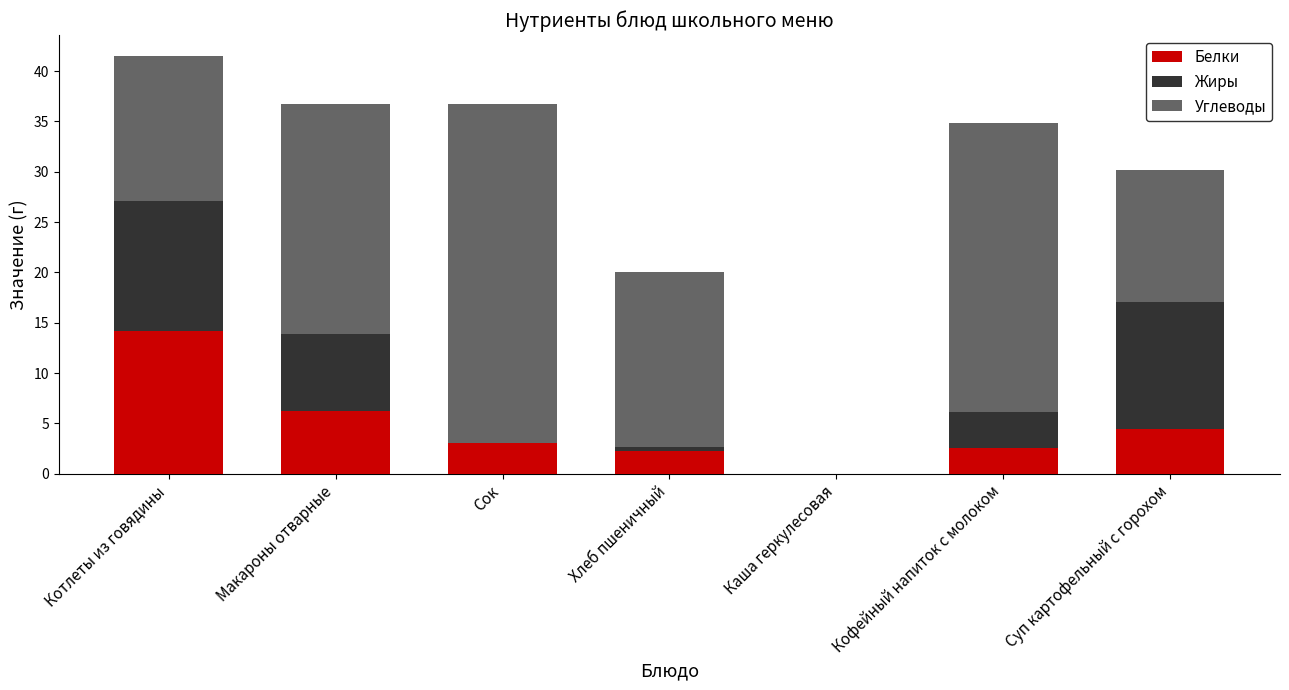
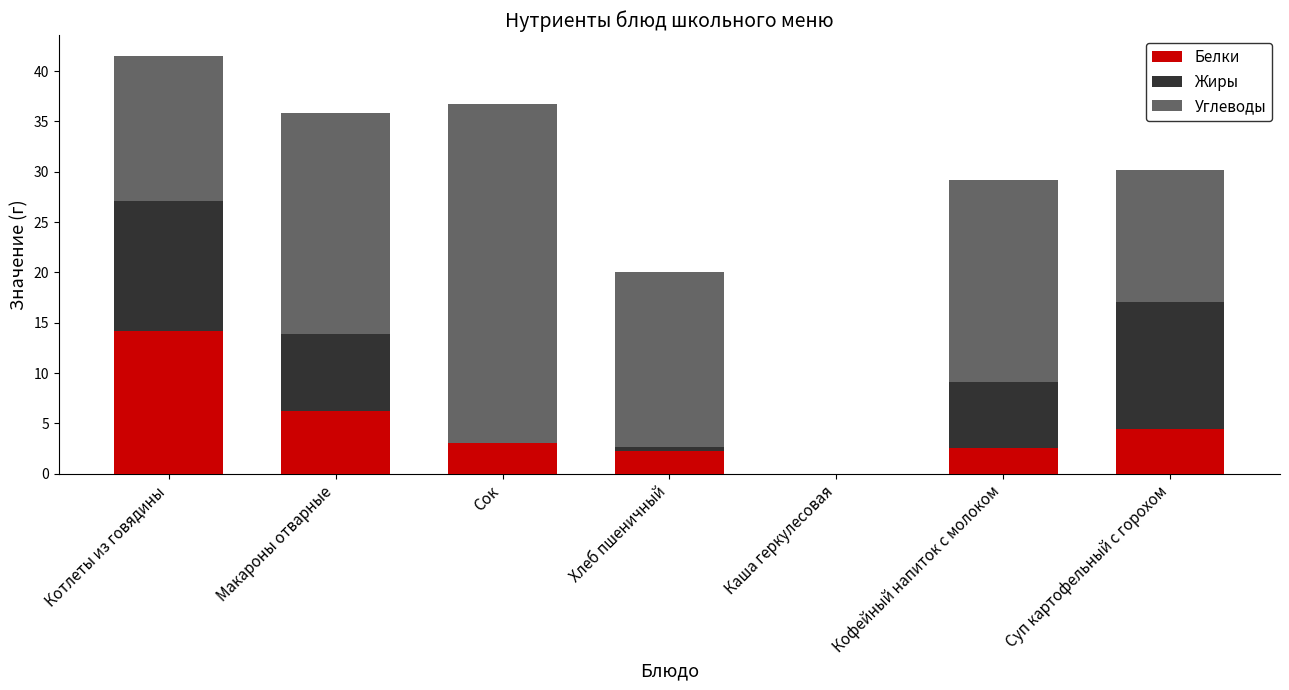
  {
    "Белки": {
      "Котлеты из говядины": 14.2,
      "Макароны отварные": 6.2,
      "Сок": 3.0,
      "Хлеб пшеничный": 2.3,
      "Каша геркулесовая": 0.0,
      "Кофейный напиток с молоком": 2.5,
      "Суп картофельный с горохом": 4.4
    },
    "Жиры": {
      "Котлеты из говядины": 12.9,
      "Макароны отварные": 7.7,
      "Сок": 0.0,
      "Хлеб пшеничный": 0.3,
      "Каша геркулесовая": 0.0,
-     "Кофейный напиток с молоком": 3.6,
+     "Кофейный напиток с молоком": 6.6,
      "Суп картофельный с горохом": 12.7
    },
    "Углеводы": {
      "Котлеты из говядины": 14.4,
-     "Макароны отварные": 22.8,
+     "Макароны отварные": 21.9,
      "Сок": 33.7,
      "Хлеб пшеничный": 17.4,
      "Каша геркулесовая": 0.0,
-     "Кофейный напиток с молоком": 28.7,
+     "Кофейный напиток с молоком": 20.1,
      "Суп картофельный с горохом": 13.1
    }
  }
